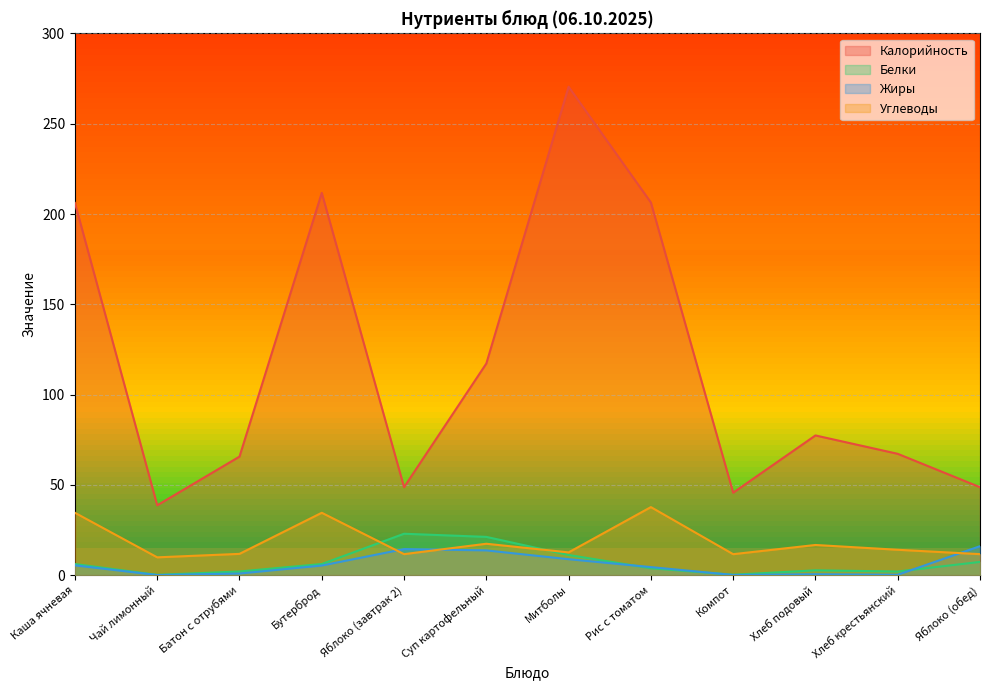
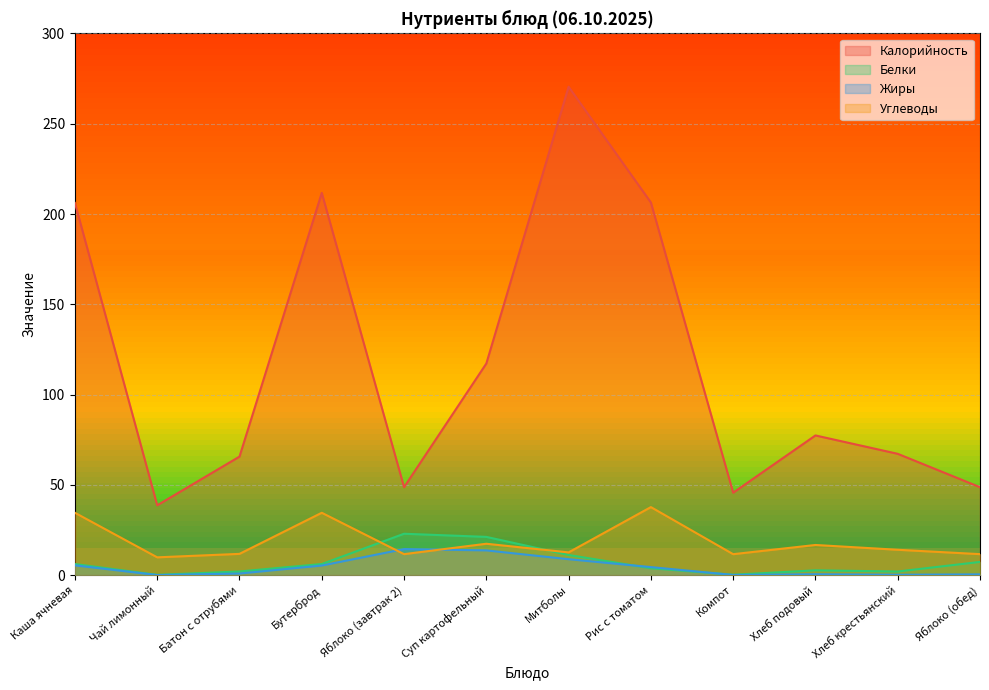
  {
    "Белки": {
      "Яблоко (завтрак 2)": 23,
      "Суп картофельный": 21,
      "Митболы": 11,
      "Хлеб подовый": 3,
      "Хлеб крестьянский": 2,
      "Яблоко (обед)": 7
    },
    "Жиры": {
      "Яблоко (завтрак 2)": 14,
      "Суп картофельный": 14,
      "Митболы": 9,
      "Хлеб подовый": 0,
      "Хлеб крестьянский": 0,
-     "Яблоко (обед)": 16
+     "Яблоко (обед)": 0
    }
  }
